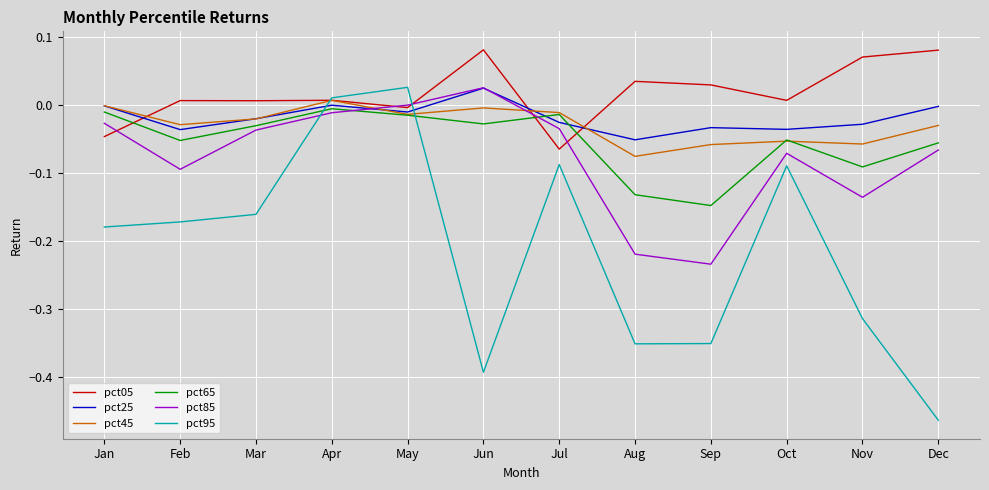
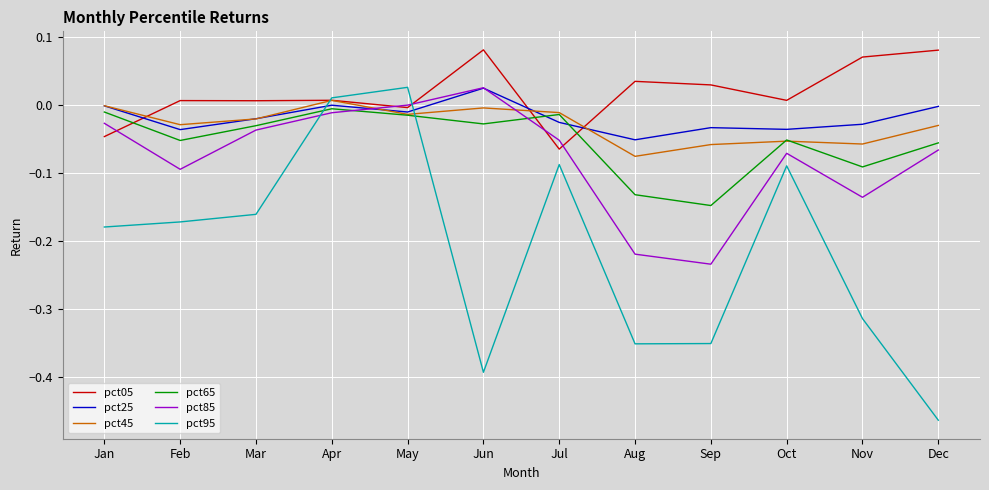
  {
    "pct05": {
      "Jan": -0.05,
      "Feb": 0.01,
      "Mar": 0.01,
      "Jun": 0.08,
      "Jul": -0.06,
      "Aug": 0.03,
      "Sep": 0.03,
      "Oct": 0.01,
      "Nov": 0.07,
      "Dec": 0.08
    },
    "pct25": {
      "Feb": -0.04,
      "Apr": 0.00,
      "Jul": -0.03,
      "Aug": -0.05,
      "Sep": -0.03,
      "Oct": -0.04,
      "Nov": -0.03,
      "Dec": 0.00
    },
    "pct45": {
      "Feb": -0.03,
      "Jun": 0.00,
      "Aug": -0.08,
      "Sep": -0.06,
      "Nov": -0.06,
      "Dec": -0.03
    },
    "pct65": {
      "Jan": -0.01,
      "Feb": -0.05,
      "Mar": -0.03,
      "Apr": -0.01,
      "Jun": -0.03,
      "Aug": -0.13,
      "Sep": -0.15,
      "Nov": -0.09,
      "Dec": -0.06
    },
    "pct85": {
      "Jan": -0.03,
      "Feb": -0.09,
      "Mar": -0.04,
      "Apr": -0.01,
-     "Jul": -0.03,
+     "Jul": -0.05,
      "Aug": -0.22,
      "Sep": -0.23,
      "Oct": -0.07,
      "Nov": -0.14,
      "Dec": -0.07
    },
    "pct95": {
      "Jan": -0.18,
      "Feb": -0.17,
      "Mar": -0.16,
      "May": 0.03,
      "Jun": -0.39,
      "Jul": -0.09,
      "Aug": -0.35,
      "Sep": -0.35,
      "Oct": -0.09,
      "Nov": -0.31,
      "Dec": -0.46
    }
  }
